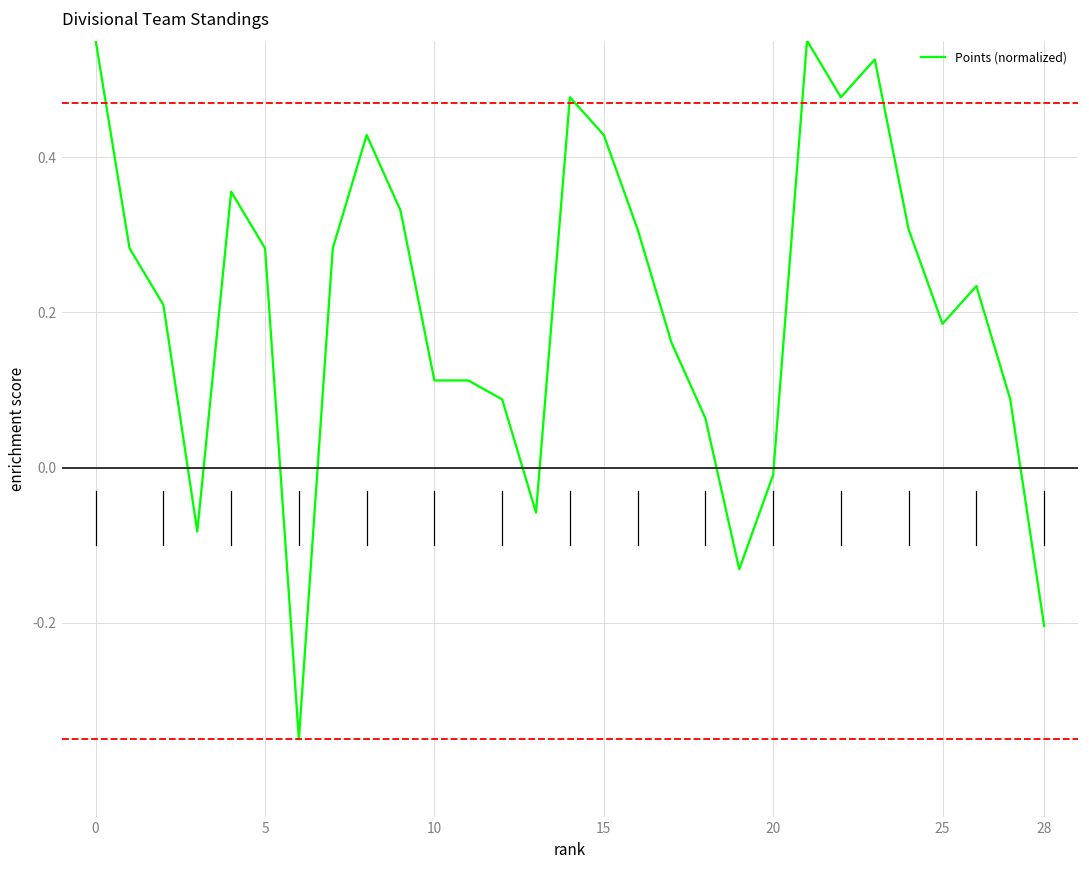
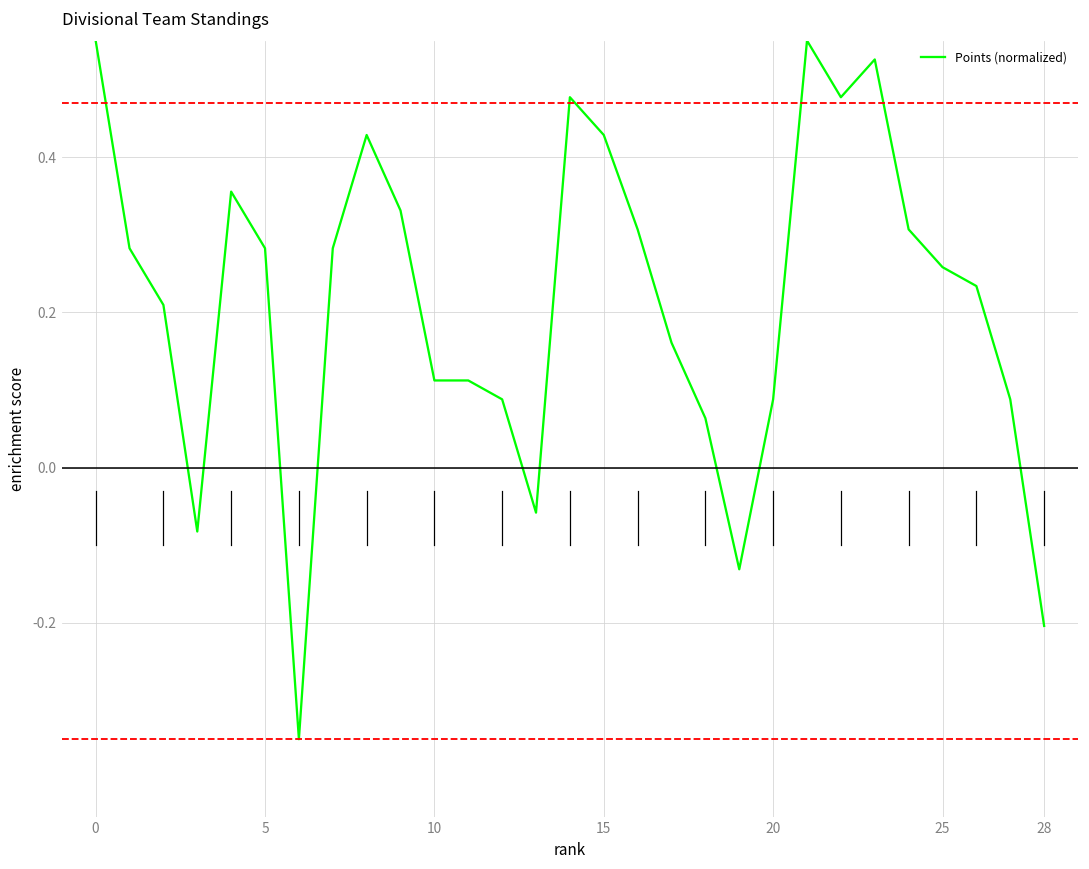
  {
    "0": 0.55,
    "5": 0.28,
    "10": 0.11,
    "15": 0.43,
-   "20": -0.01,
-   "25": 0.19,
+   "20": 0.09,
+   "25": 0.26,
    "28": -0.20
  }
